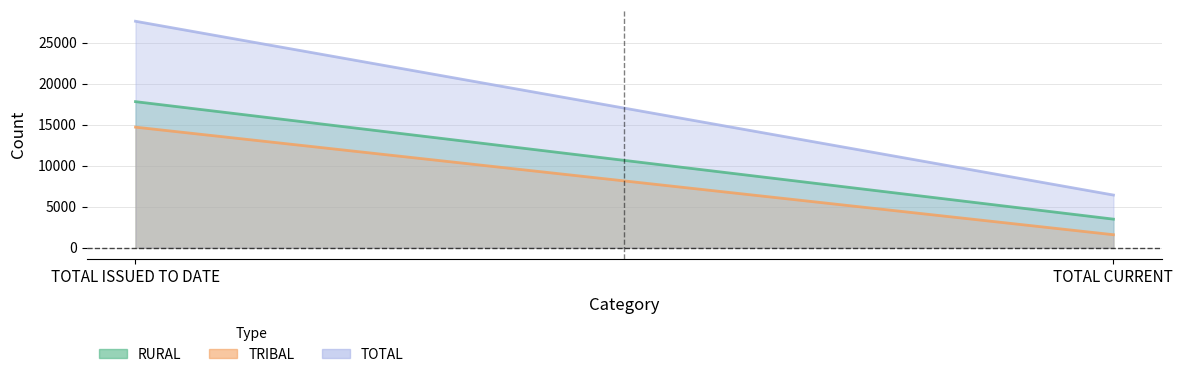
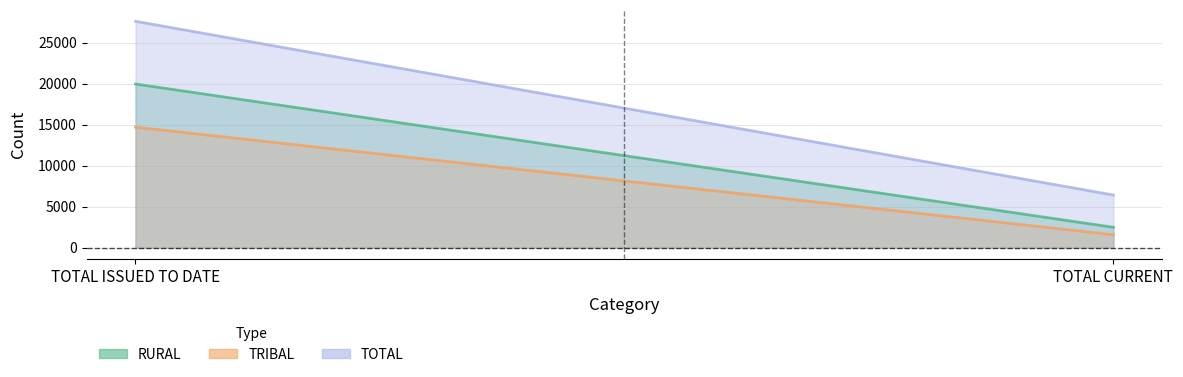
  {
    "RURAL": {
-     "TOTAL ISSUED TO DATE": 18000,
-     "TOTAL CURRENT": 3500
+     "TOTAL ISSUED TO DATE": 20000,
+     "TOTAL CURRENT": 2500
    },
    "TRIBAL": {
      "TOTAL ISSUED TO DATE": 15000,
      "TOTAL CURRENT": 2000
    },
    "TOTAL": {
      "TOTAL ISSUED TO DATE": 28000,
      "TOTAL CURRENT": 6000
    }
  }
